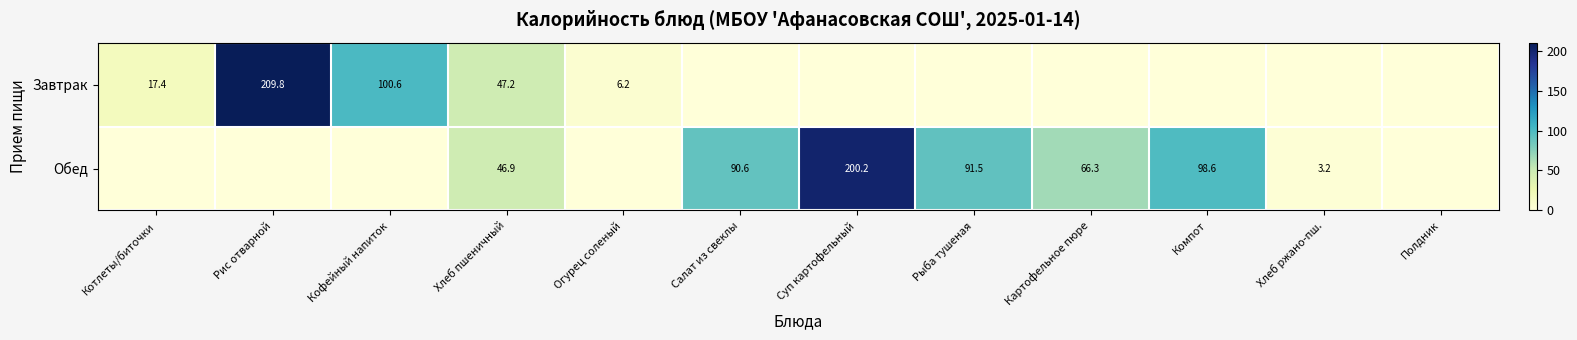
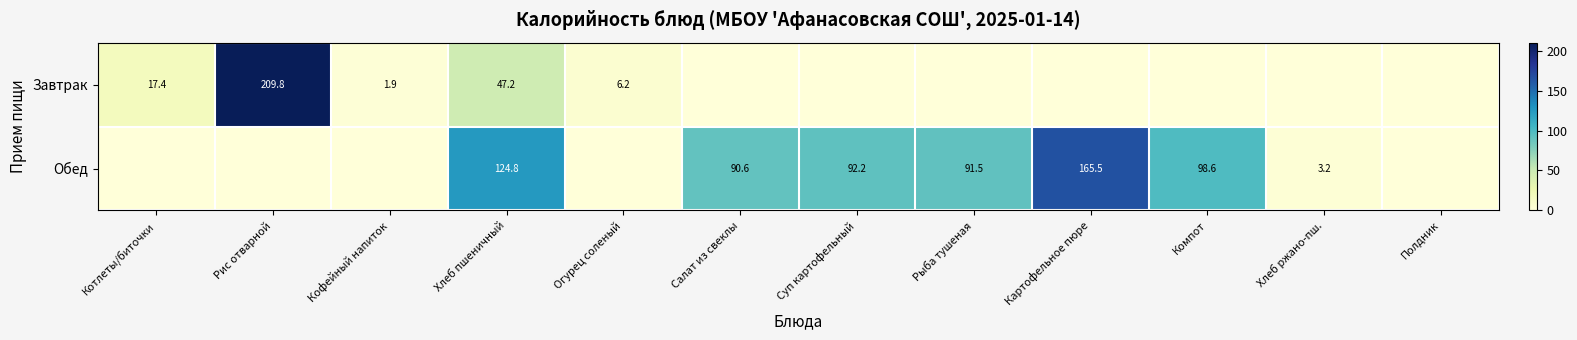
  {
    "Завтрак": {
      "Котлеты/биточки": 17.4,
      "Рис отварной": 209.8,
-     "Кофейный напиток": 100.6,
+     "Кофейный напиток": 1.9,
      "Хлеб пшеничный": 47.2,
      "Огурец соленый": 6.2
    },
    "Обед": {
-     "Хлеб пшеничный": 46.9,
+     "Хлеб пшеничный": 124.8,
      "Салат из свеклы": 90.6,
-     "Суп картофельный": 200.2,
+     "Суп картофельный": 92.2,
      "Рыба тушеная": 91.5,
-     "Картофельное пюре": 66.3,
+     "Картофельное пюре": 165.5,
      "Компот": 98.6,
      "Хлеб ржано-пш.": 3.2
    }
  }
